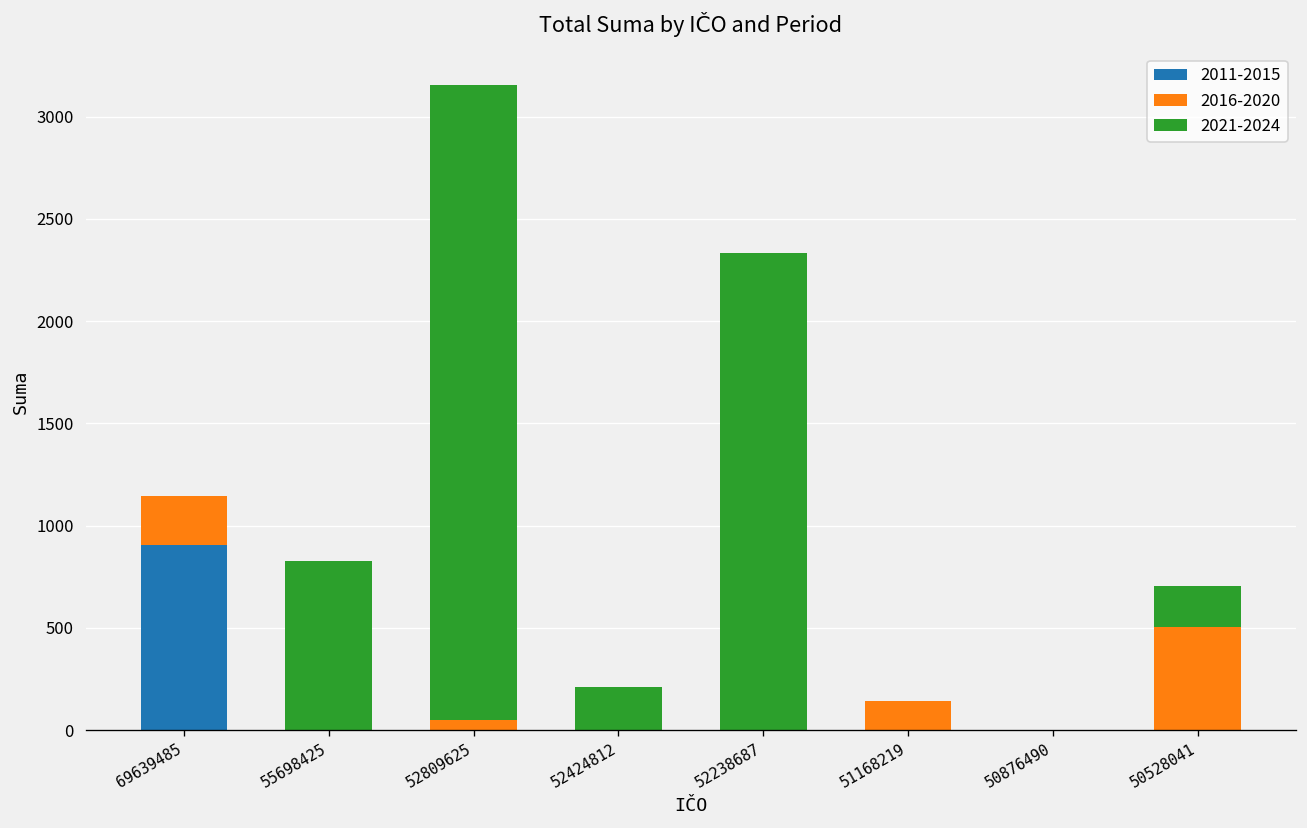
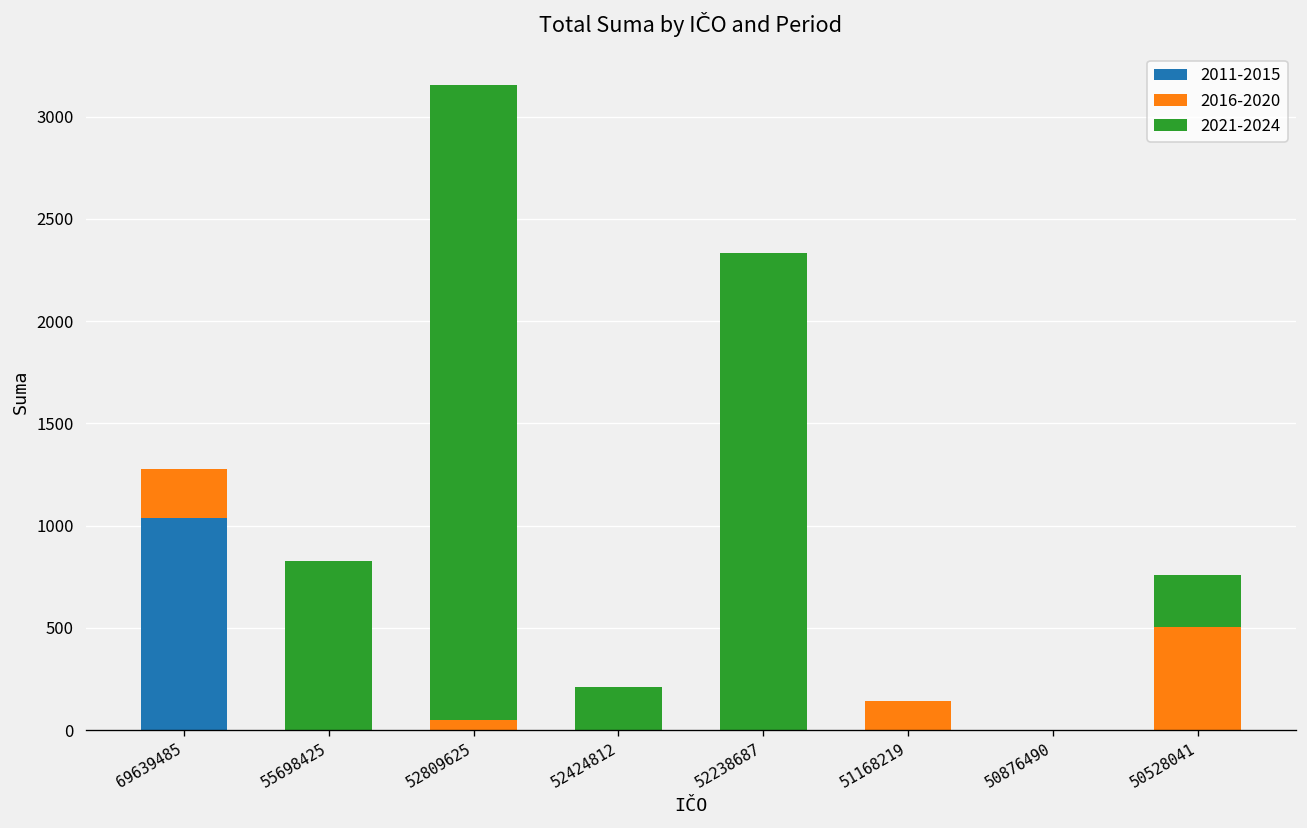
  {
    "2011-2015": {
-     "69639485": 900,
+     "69639485": 1040,
      "55698425": 0,
      "52809625": 0,
      "52424812": 0,
      "52238687": 0,
      "51168219": 0,
      "50876490": 0,
      "50528041": 0
    },
    "2016-2020": {
      "69639485": 240,
      "55698425": 0,
      "52809625": 50,
      "52424812": 0,
      "52238687": 0,
      "51168219": 140,
      "50876490": 0,
      "50528041": 500
    },
    "2021-2024": {
      "69639485": 0,
      "55698425": 830,
      "52809625": 3110,
      "52424812": 210,
      "52238687": 2340,
      "51168219": 0,
      "50876490": 0,
-     "50528041": 200
+     "50528041": 260
    }
  }
